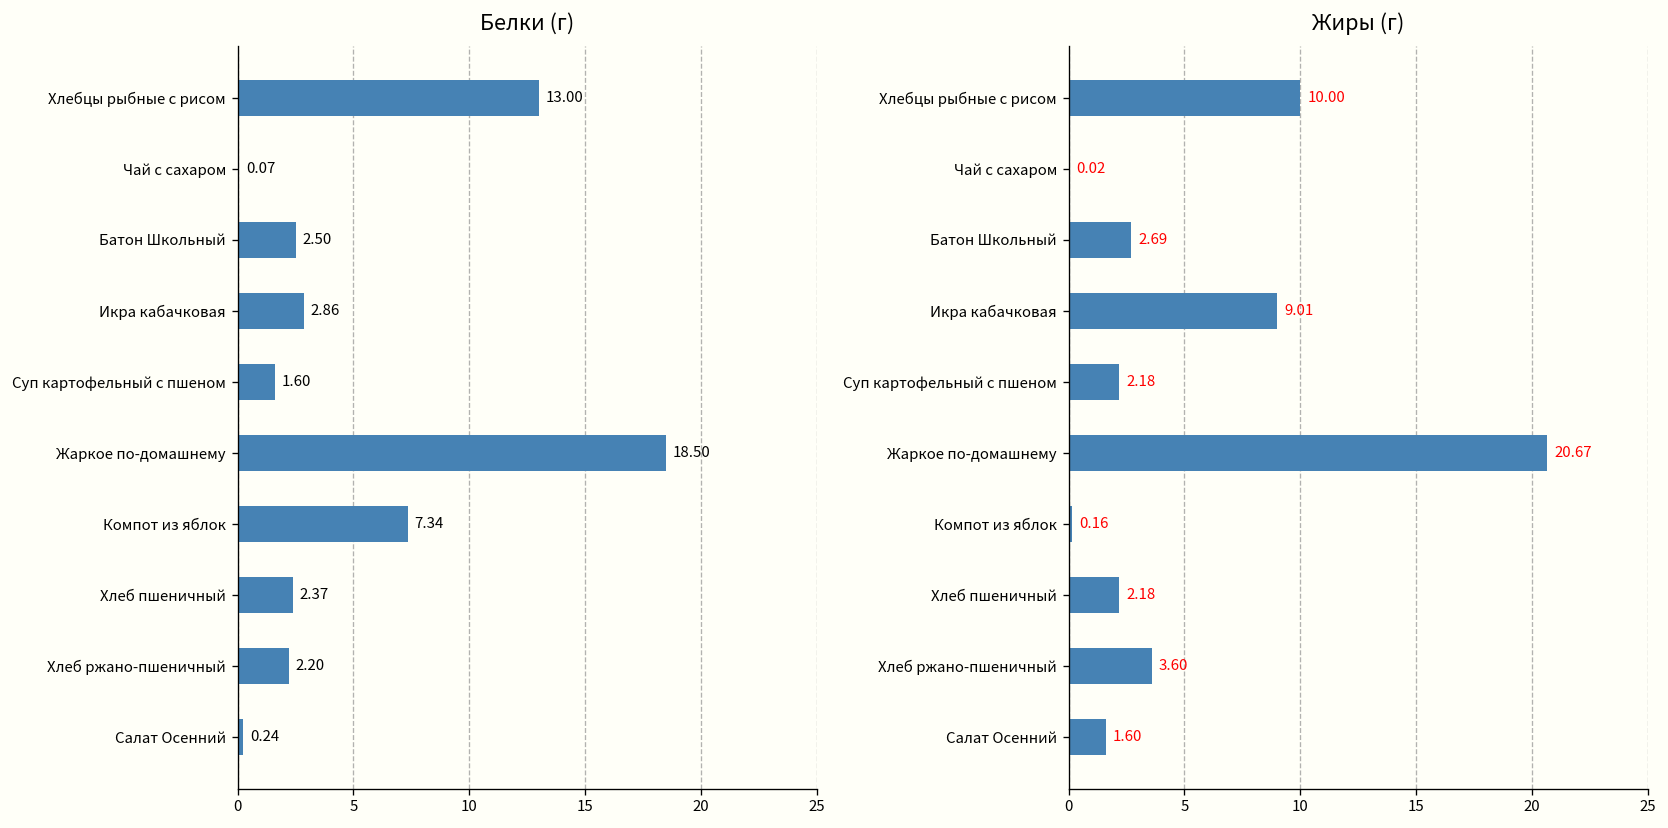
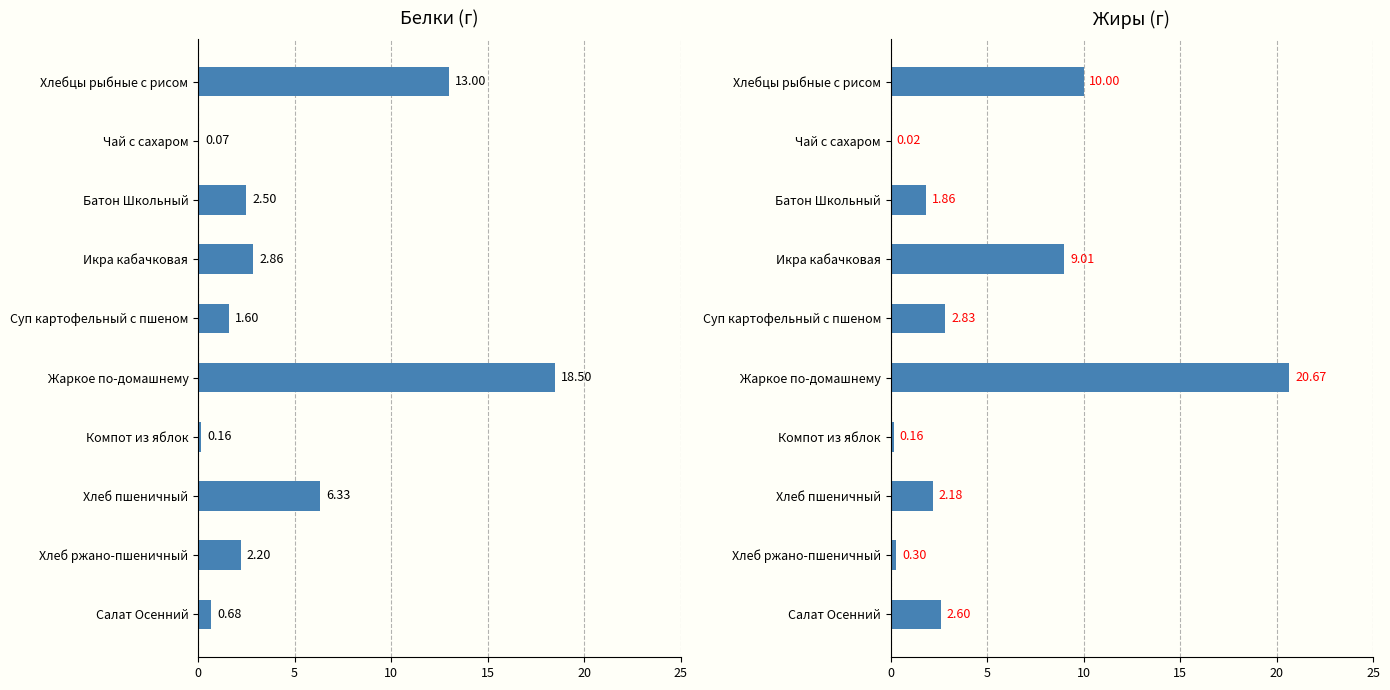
  {
    "Белки (г)": {
      "Хлебцы рыбные с рисом": 13.00,
      "Чай с сахаром": 0.07,
      "Батон Школьный": 2.50,
      "Икра кабачковая": 2.86,
      "Суп картофельный с пшеном": 1.60,
      "Жаркое по-домашнему": 18.50,
-     "Компот из яблок": 7.34,
-     "Хлеб пшеничный": 2.37,
+     "Компот из яблок": 0.16,
+     "Хлеб пшеничный": 6.33,
      "Хлеб ржано-пшеничный": 2.20,
-     "Салат Осенний": 0.24
+     "Салат Осенний": 0.68
    },
    "Жиры (г)": {
      "Хлебцы рыбные с рисом": 10.00,
      "Чай с сахаром": 0.02,
-     "Батон Школьный": 2.69,
+     "Батон Школьный": 1.86,
      "Икра кабачковая": 9.01,
-     "Суп картофельный с пшеном": 2.18,
+     "Суп картофельный с пшеном": 2.83,
      "Жаркое по-домашнему": 20.67,
      "Компот из яблок": 0.16,
      "Хлеб пшеничный": 2.18,
-     "Хлеб ржано-пшеничный": 3.60,
-     "Салат Осенний": 1.60
+     "Хлеб ржано-пшеничный": 0.30,
+     "Салат Осенний": 2.60
    }
  }
